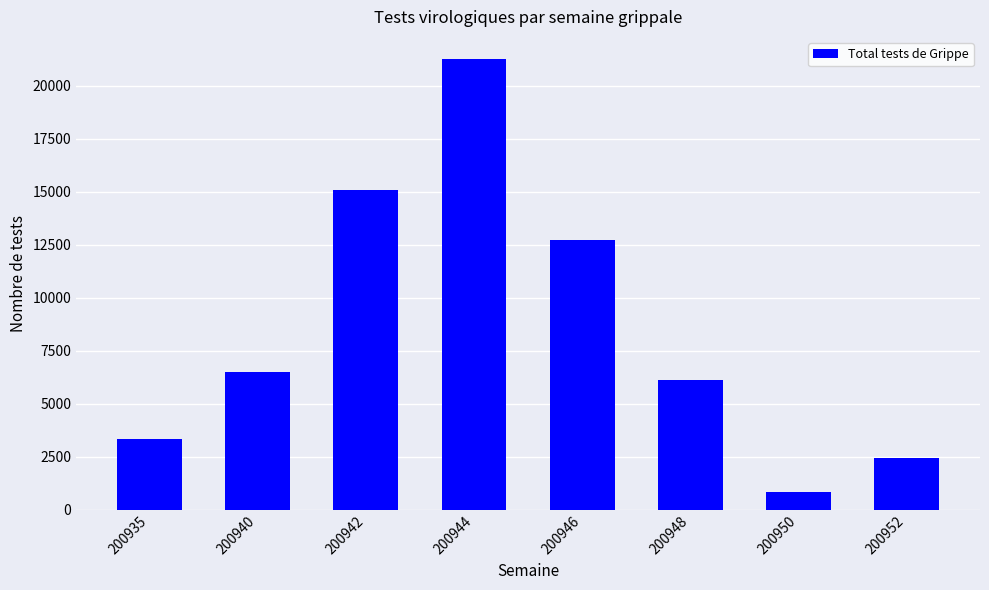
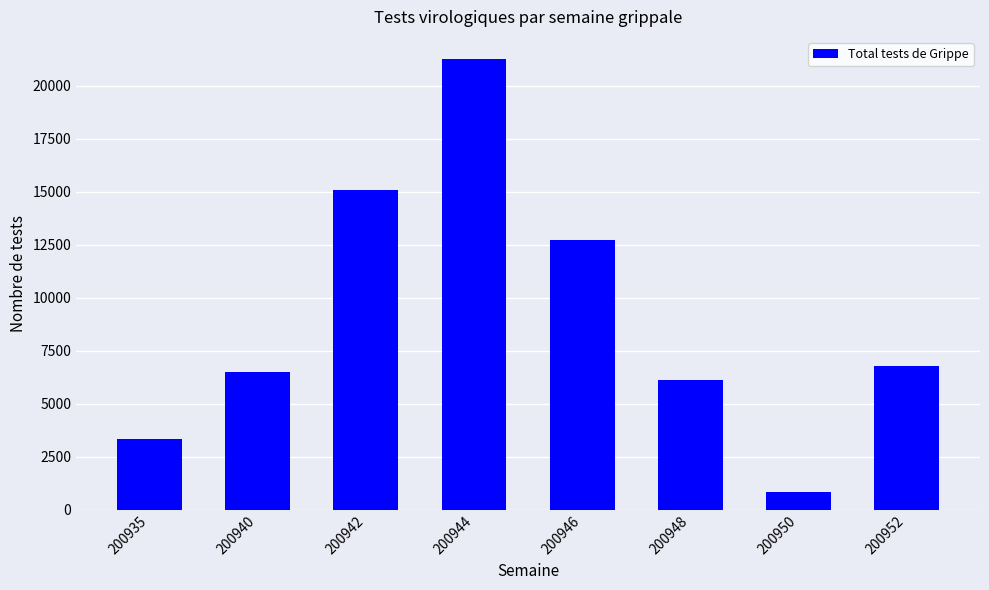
  {
    "200935": 3400,
    "200940": 6500,
    "200942": 15100,
    "200944": 21300,
    "200946": 12700,
    "200948": 6100,
    "200950": 800,
-   "200952": 2500
+   "200952": 6800
  }
